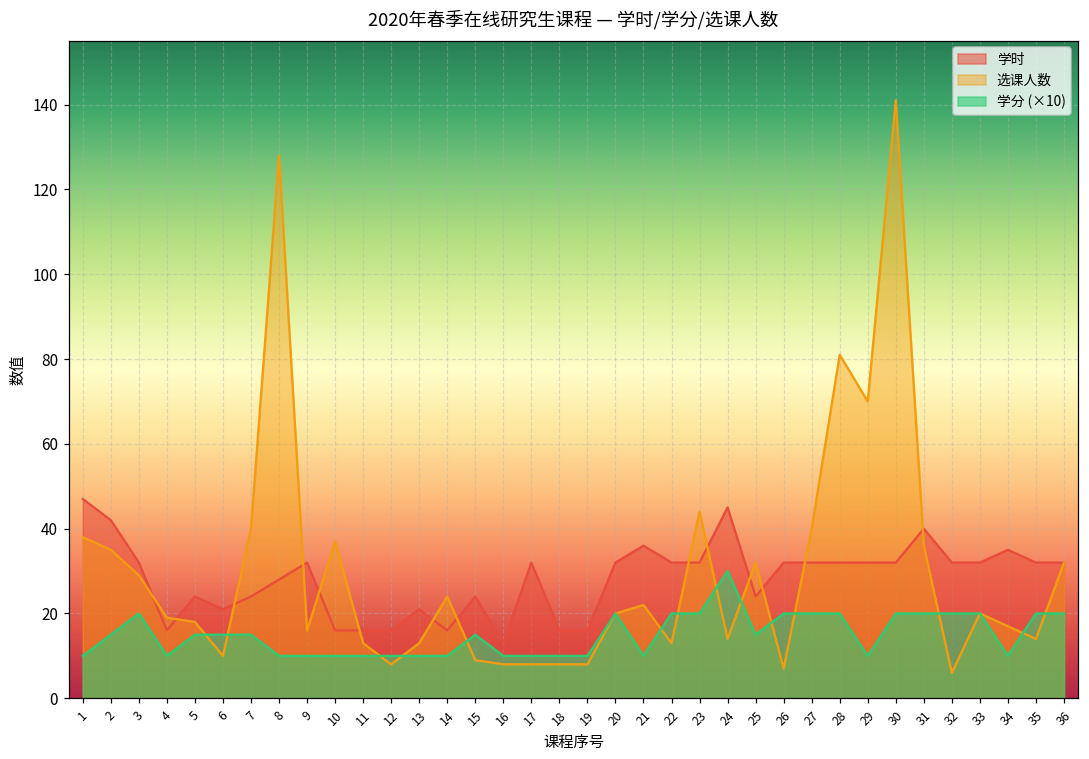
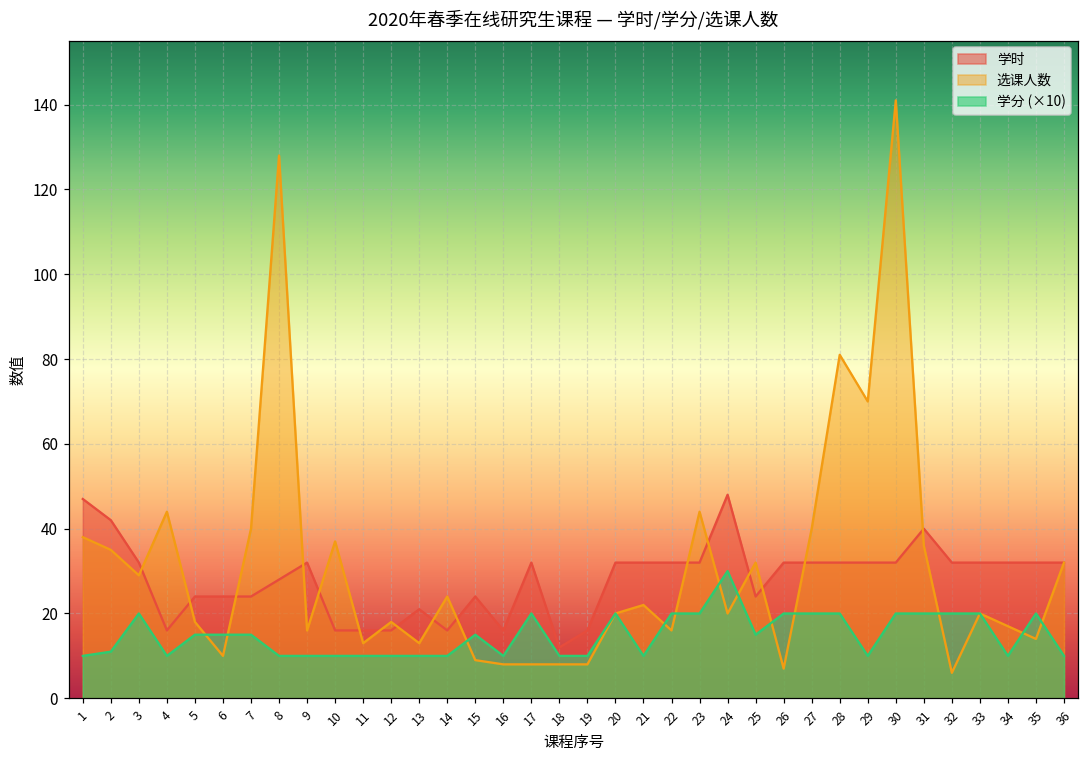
  {
    "学时": {
      "1": 47,
      "2": 42,
      "3": 32,
      "4": 16,
      "5": 24,
-     "6": 21,
+     "6": 24,
      "7": 24,
      "8": 28,
      "9": 32,
      "10": 16,
      "11": 16,
      "12": 16,
      "13": 21,
      "14": 16,
      "15": 24,
-     "16": 13,
+     "16": 16,
      "17": 32,
-     "18": 16,
+     "18": 12,
      "19": 16,
      "20": 32,
-     "21": 36,
+     "21": 32,
      "22": 32,
      "23": 32,
-     "24": 45,
+     "24": 48,
      "25": 24,
      "26": 32,
      "27": 32,
      "28": 32,
      "29": 32,
      "30": 32,
      "31": 40,
      "32": 32,
      "33": 32,
-     "34": 35,
+     "34": 32,
      "35": 32
    },
    "选课人数": {
      "1": 38,
      "2": 35,
      "3": 29,
-     "4": 19,
+     "4": 44,
      "5": 18,
      "6": 10,
      "7": 40,
      "8": 128,
      "9": 16,
      "10": 37,
      "11": 13,
-     "12": 8,
+     "12": 18,
      "13": 13,
      "14": 24,
      "15": 9,
      "16": 8,
      "17": 8,
      "18": 8,
      "19": 8,
      "21": 22,
-     "22": 13,
+     "22": 16,
      "23": 44,
-     "24": 14,
+     "24": 20,
      "25": 32,
      "26": 7,
      "27": 40,
      "28": 81,
      "29": 70,
      "30": 141,
      "31": 36,
      "32": 6,
      "34": 17,
      "35": 14
    },
    "学分 (×10)": {
      "1": 10,
-     "2": 15,
+     "2": 11,
      "3": 20,
      "4": 10,
      "5": 15,
      "6": 15,
      "7": 15,
      "8": 10,
      "9": 10,
      "10": 10,
      "11": 10,
      "12": 10,
      "13": 10,
      "14": 10,
      "15": 15,
      "16": 10,
-     "17": 10,
+     "17": 20,
      "18": 10,
      "19": 10,
      "21": 10,
      "22": 20,
      "23": 20,
      "24": 30,
      "25": 15,
      "26": 20,
      "27": 20,
      "28": 20,
      "29": 10,
      "30": 20,
      "31": 20,
      "32": 20,
      "34": 10,
      "35": 20,
-     "36": 20
+     "36": 10
    }
  }
